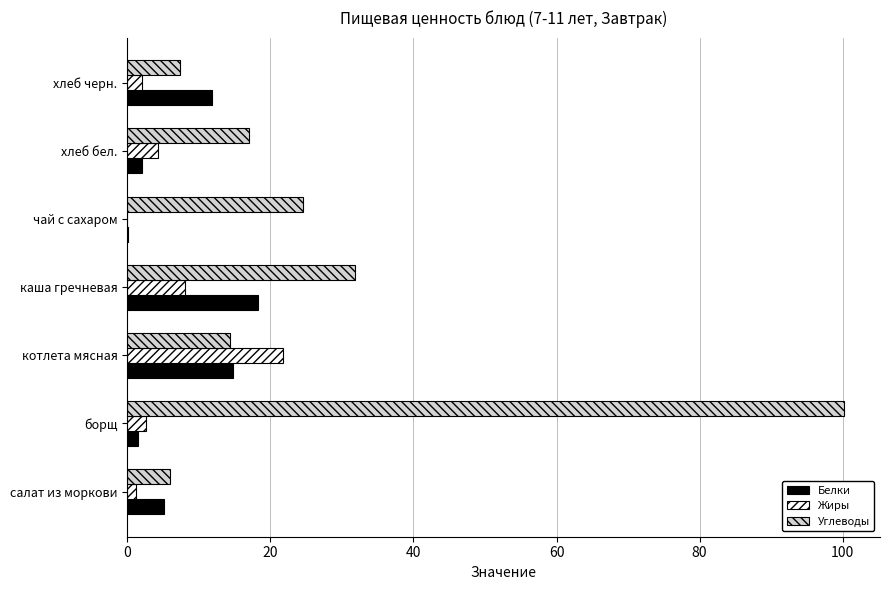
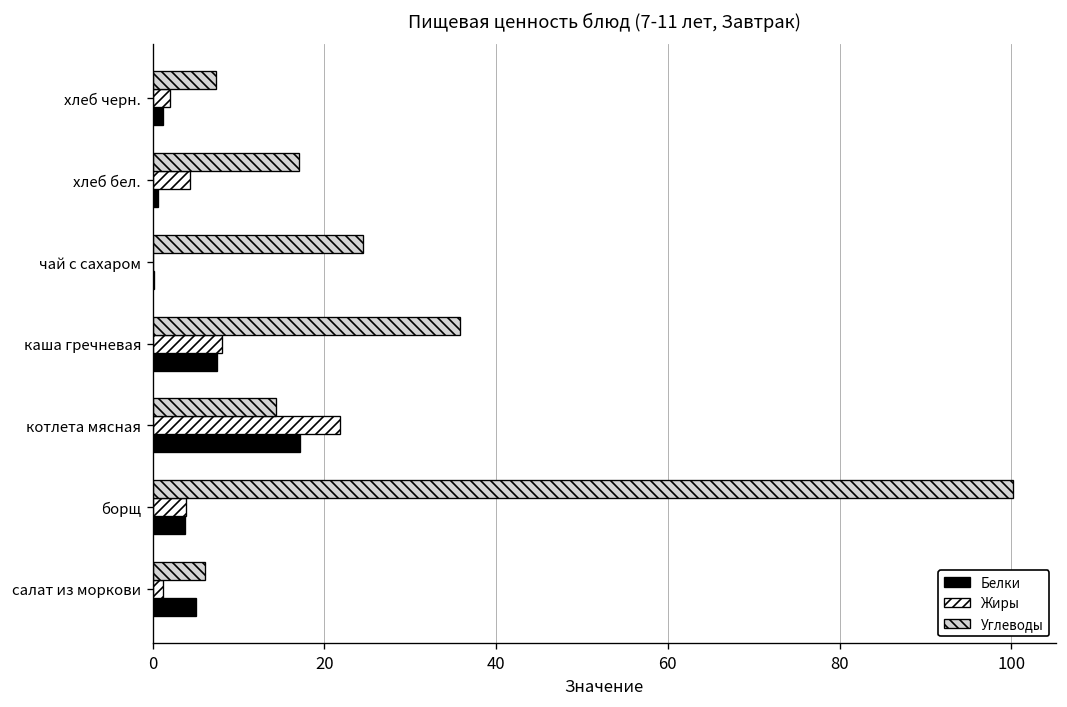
  {
    "Белки": {
-     "хлеб черн.": 12,
-     "хлеб бел.": 2,
-     "каша гречневая": 18,
-     "котлета мясная": 15,
-     "борщ": 1,
+     "хлеб черн.": 1,
+     "хлеб бел.": 1,
+     "каша гречневая": 7,
+     "котлета мясная": 17,
+     "борщ": 4,
      "салат из моркови": 5
    },
    "Жиры": {
      "хлеб черн.": 2,
      "хлеб бел.": 4,
      "каша гречневая": 8,
      "котлета мясная": 22,
-     "борщ": 3,
+     "борщ": 4,
      "салат из моркови": 1
    },
    "Углеводы": {
      "хлеб черн.": 7,
      "хлеб бел.": 17,
      "чай с сахаром": 25,
-     "каша гречневая": 32,
+     "каша гречневая": 36,
      "котлета мясная": 14,
      "борщ": 100,
      "салат из моркови": 6
    }
  }
